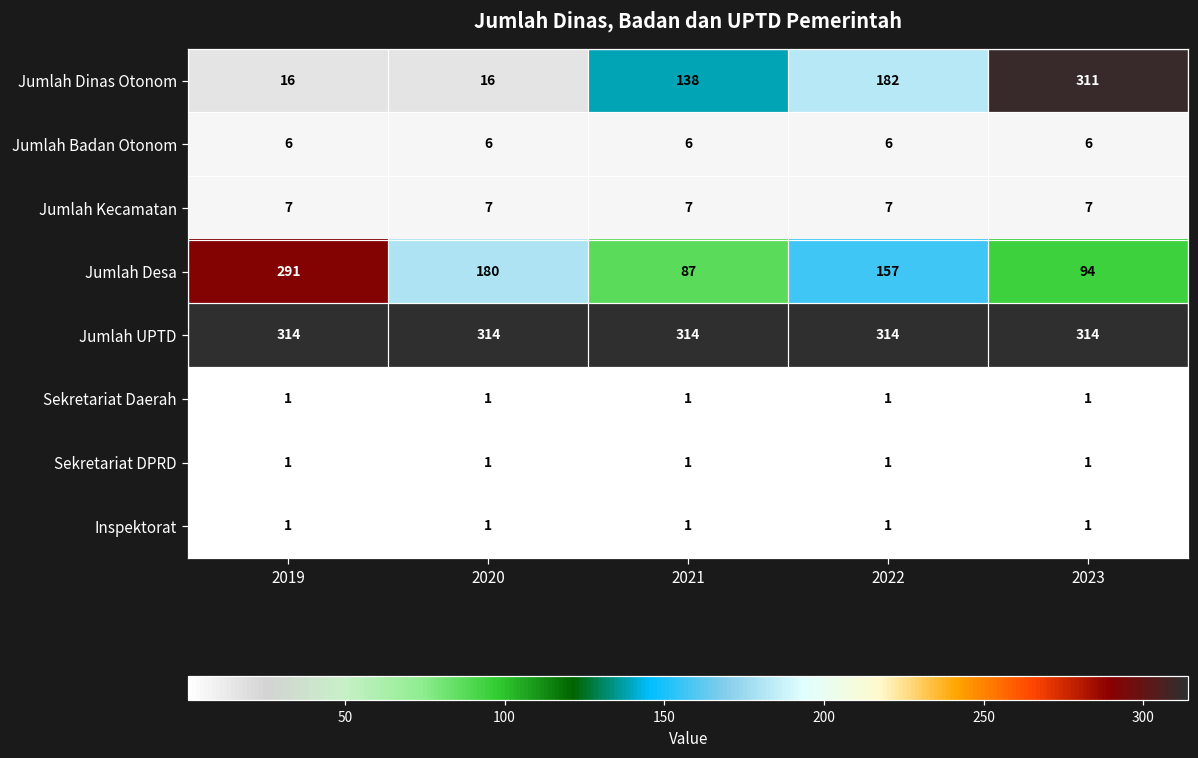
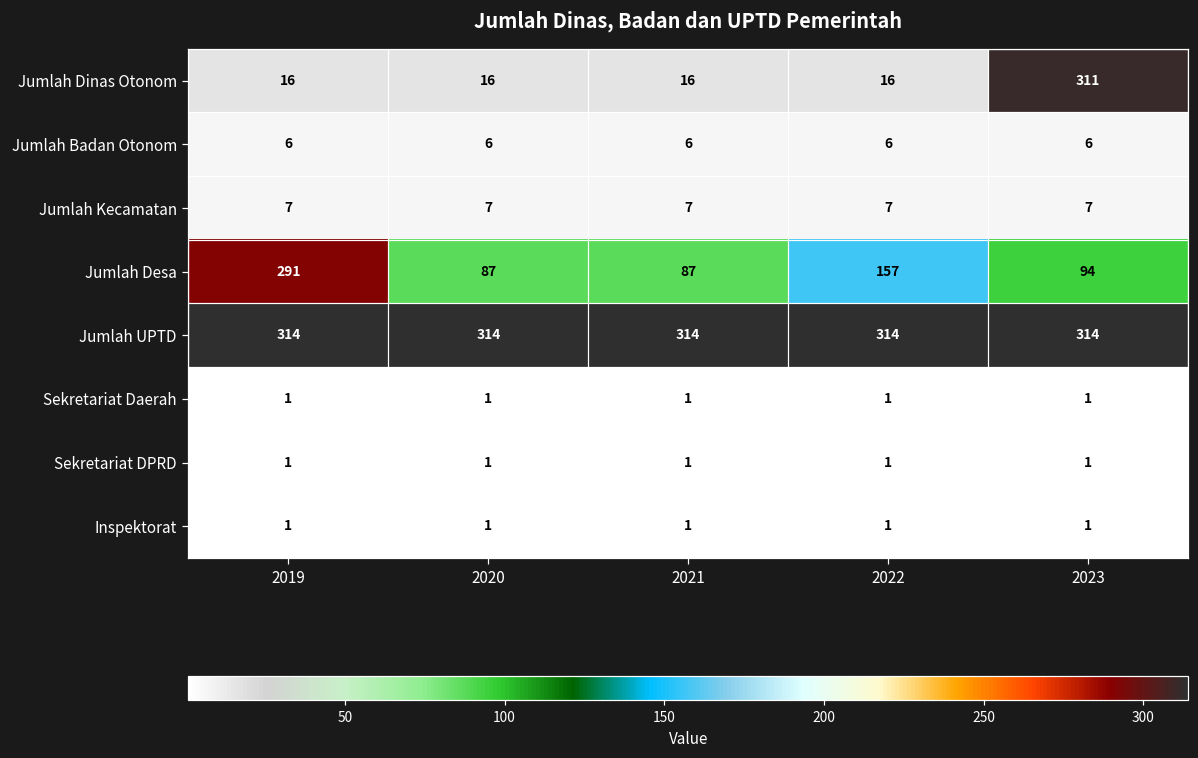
  {
    "Jumlah Dinas Otonom": {
      "2019": 16,
      "2020": 16,
-     "2021": 138,
-     "2022": 182,
+     "2021": 16,
+     "2022": 16,
      "2023": 311
    },
    "Jumlah Badan Otonom": {
      "2019": 6,
      "2020": 6,
      "2021": 6,
      "2022": 6,
      "2023": 6
    },
    "Jumlah Kecamatan": {
      "2019": 7,
      "2020": 7,
      "2021": 7,
      "2022": 7,
      "2023": 7
    },
    "Jumlah Desa": {
      "2019": 291,
-     "2020": 180,
+     "2020": 87,
      "2021": 87,
      "2022": 157,
      "2023": 94
    },
    "Jumlah UPTD": {
      "2019": 314,
      "2020": 314,
      "2021": 314,
      "2022": 314,
      "2023": 314
    },
    "Sekretariat Daerah": {
      "2019": 1,
      "2020": 1,
      "2021": 1,
      "2022": 1,
      "2023": 1
    },
    "Sekretariat DPRD": {
      "2019": 1,
      "2020": 1,
      "2021": 1,
      "2022": 1,
      "2023": 1
    },
    "Inspektorat": {
      "2019": 1,
      "2020": 1,
      "2021": 1,
      "2022": 1,
      "2023": 1
    }
  }
